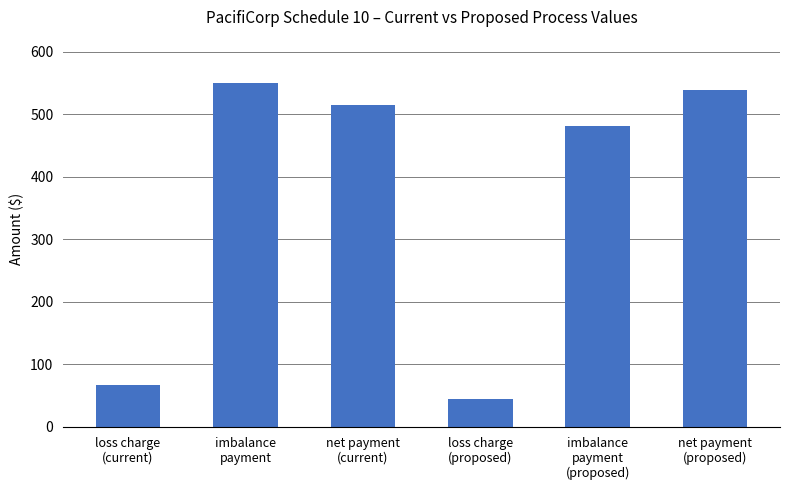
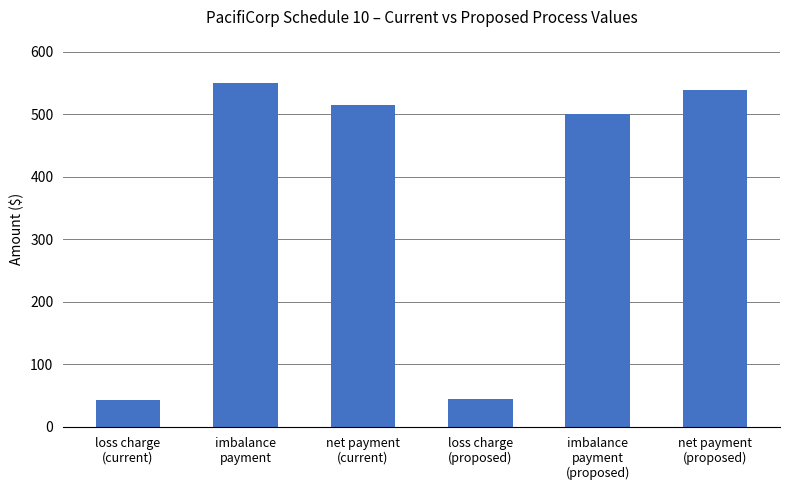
  {
-   "loss charge (current)": 70,
+   "loss charge (current)": 40,
    "imbalance payment": 550,
    "net payment (current)": 510,
    "loss charge (proposed)": 40,
-   "imbalance payment (proposed)": 480,
+   "imbalance payment (proposed)": 500,
    "net payment (proposed)": 540
  }
